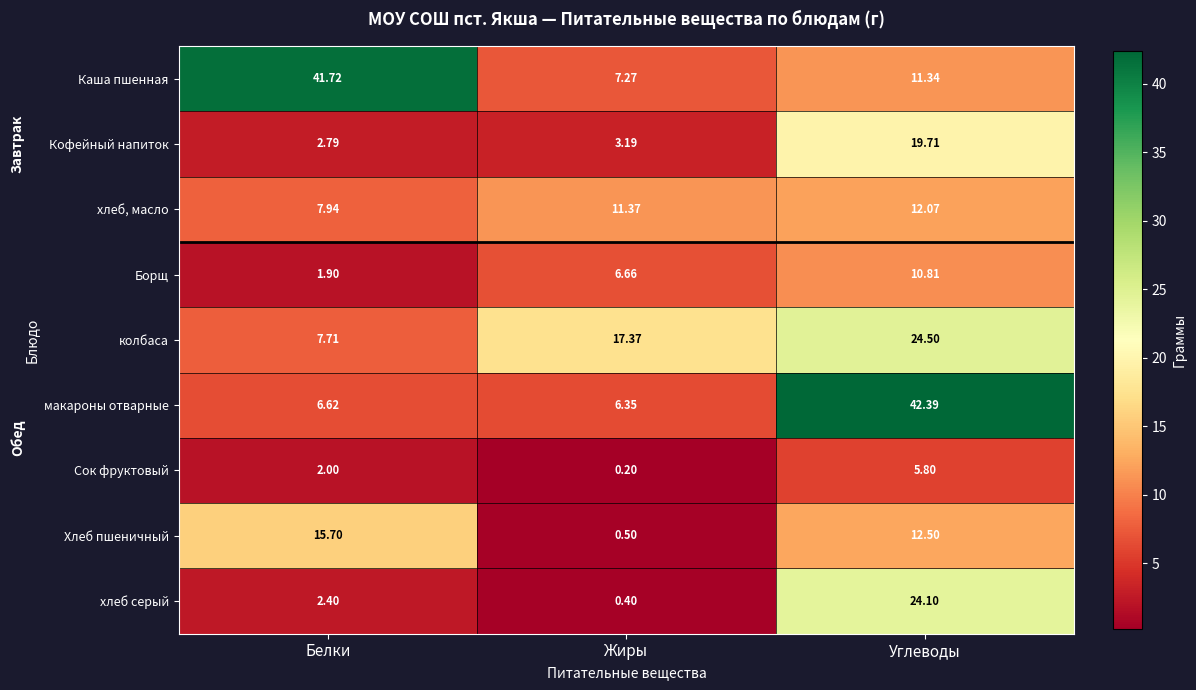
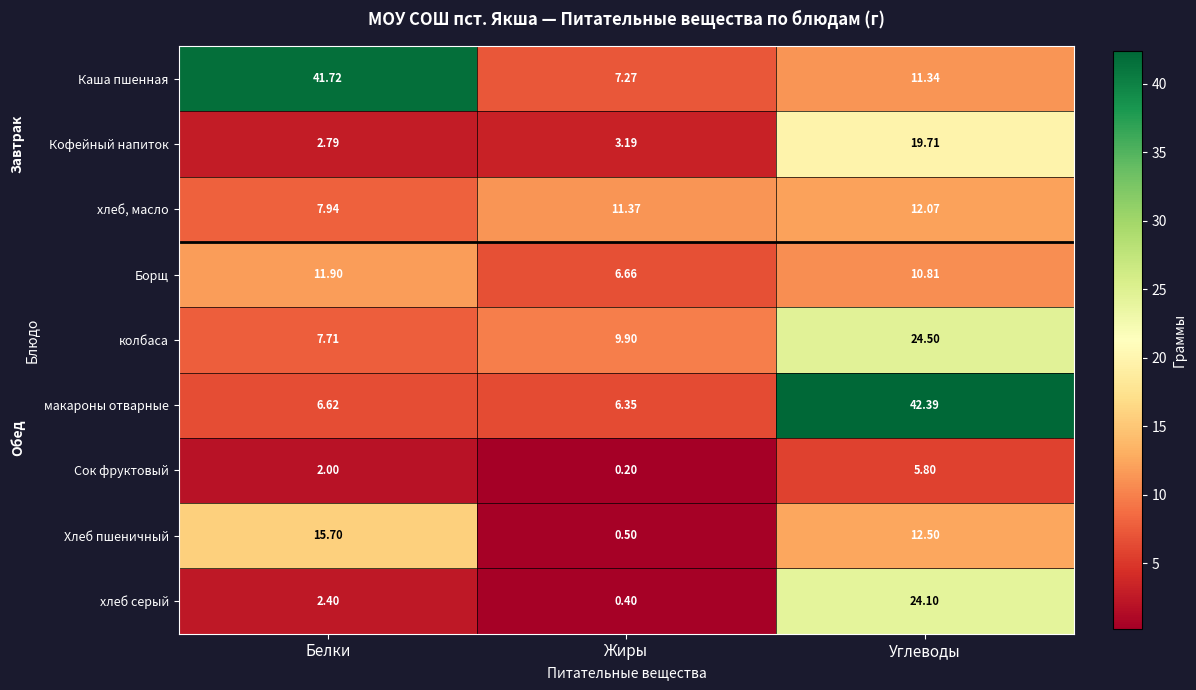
  {
    "Каша пшенная": {
      "Белки": 41.72,
      "Жиры": 7.27,
      "Углеводы": 11.34
    },
    "Кофейный напиток": {
      "Белки": 2.79,
      "Жиры": 3.19,
      "Углеводы": 19.71
    },
    "хлеб, масло": {
      "Белки": 7.94,
      "Жиры": 11.37,
      "Углеводы": 12.07
    },
    "Борщ": {
-     "Белки": 1.90,
+     "Белки": 11.90,
      "Жиры": 6.66,
      "Углеводы": 10.81
    },
    "колбаса": {
      "Белки": 7.71,
-     "Жиры": 17.37,
+     "Жиры": 9.90,
      "Углеводы": 24.50
    },
    "макароны отварные": {
      "Белки": 6.62,
      "Жиры": 6.35,
      "Углеводы": 42.39
    },
    "Сок фруктовый": {
      "Белки": 2.00,
      "Жиры": 0.20,
      "Углеводы": 5.80
    },
    "Хлеб пшеничный": {
      "Белки": 15.70,
      "Жиры": 0.50,
      "Углеводы": 12.50
    },
    "хлеб серый": {
      "Белки": 2.40,
      "Жиры": 0.40,
      "Углеводы": 24.10
    }
  }
